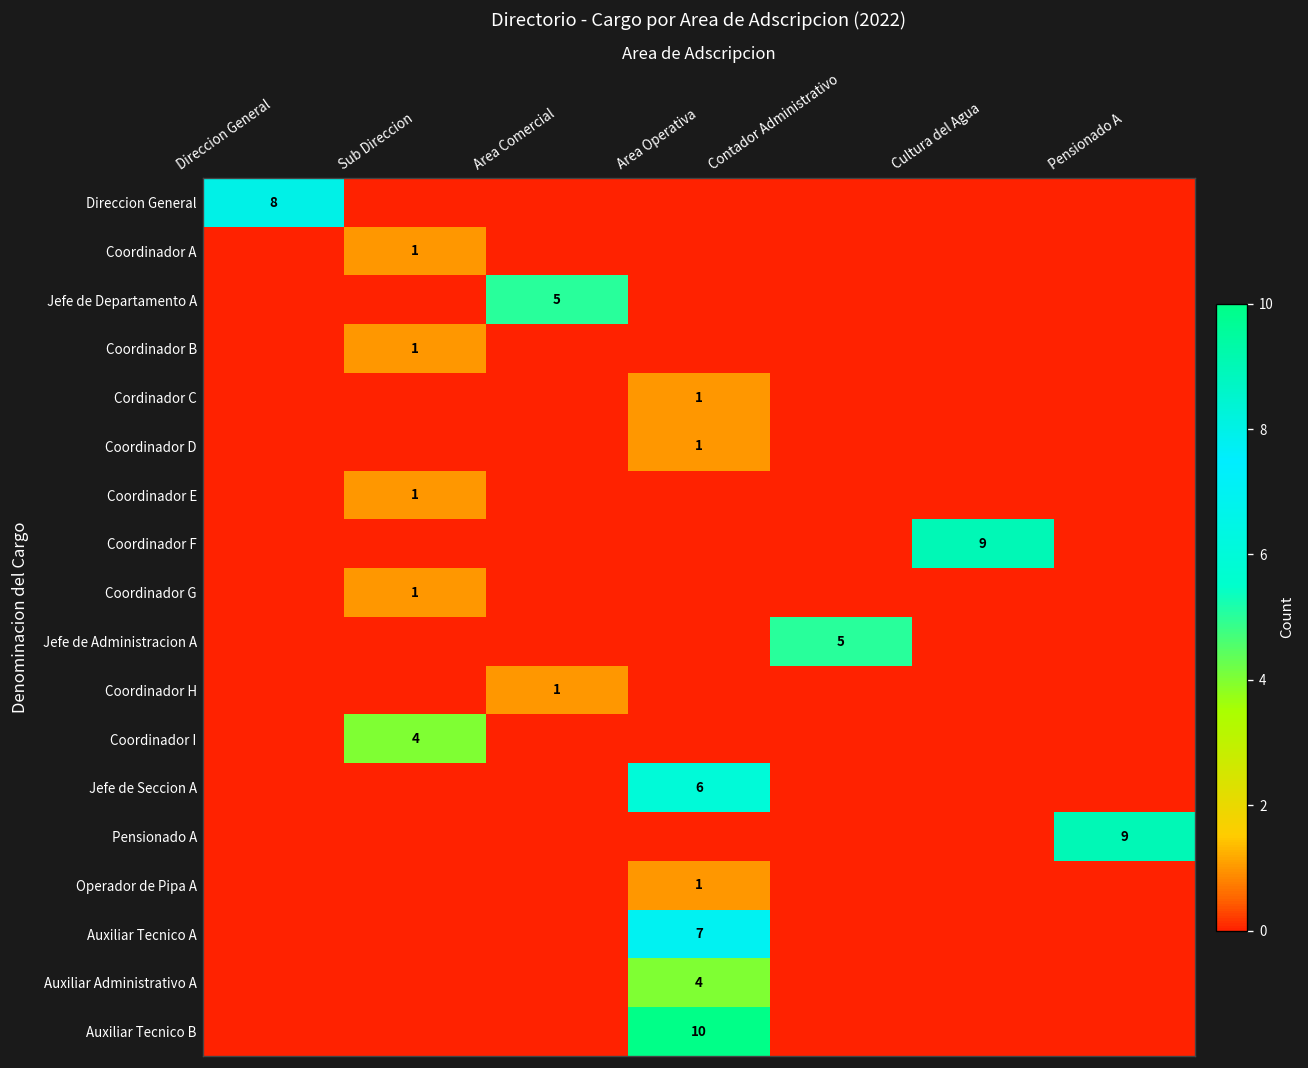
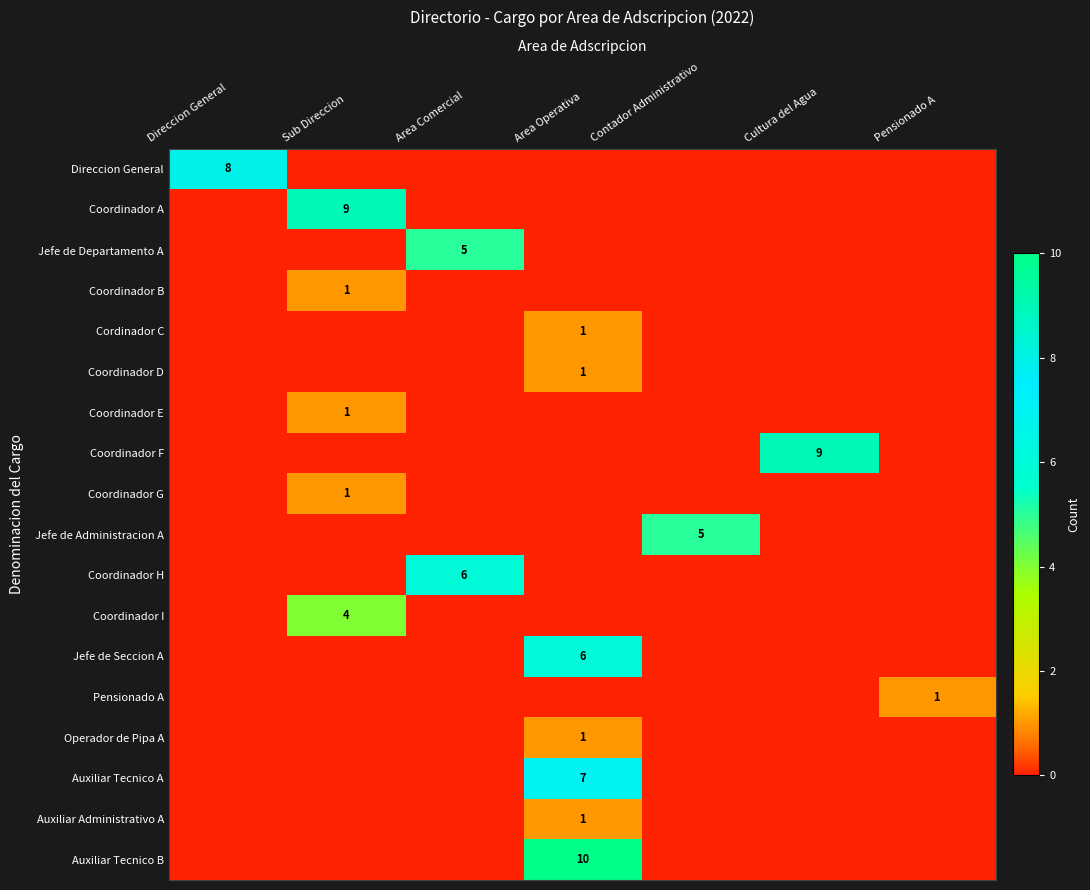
  {
    "Direccion General": {
      "Direccion General": 8
    },
    "Coordinador A": {
-     "Sub Direccion": 1
+     "Sub Direccion": 9
    },
    "Jefe de Departamento A": {
      "Area Comercial": 5
    },
    "Coordinador B": {
      "Sub Direccion": 1
    },
    "Cordinador C": {
      "Area Operativa": 1
    },
    "Coordinador D": {
      "Area Operativa": 1
    },
    "Coordinador E": {
      "Sub Direccion": 1
    },
    "Coordinador F": {
      "Cultura del Agua": 9
    },
    "Coordinador G": {
      "Sub Direccion": 1
    },
    "Jefe de Administracion A": {
      "Contador Administrativo": 5
    },
    "Coordinador H": {
-     "Area Comercial": 1
+     "Area Comercial": 6
    },
    "Coordinador I": {
      "Sub Direccion": 4
    },
    "Jefe de Seccion A": {
      "Area Operativa": 6
    },
    "Pensionado A": {
-     "Pensionado A": 9
+     "Pensionado A": 1
    },
    "Operador de Pipa A": {
      "Area Operativa": 1
    },
    "Auxiliar Tecnico A": {
      "Area Operativa": 7
    },
    "Auxiliar Administrativo A": {
-     "Area Operativa": 4
+     "Area Operativa": 1
    },
    "Auxiliar Tecnico B": {
      "Area Operativa": 10
    }
  }
